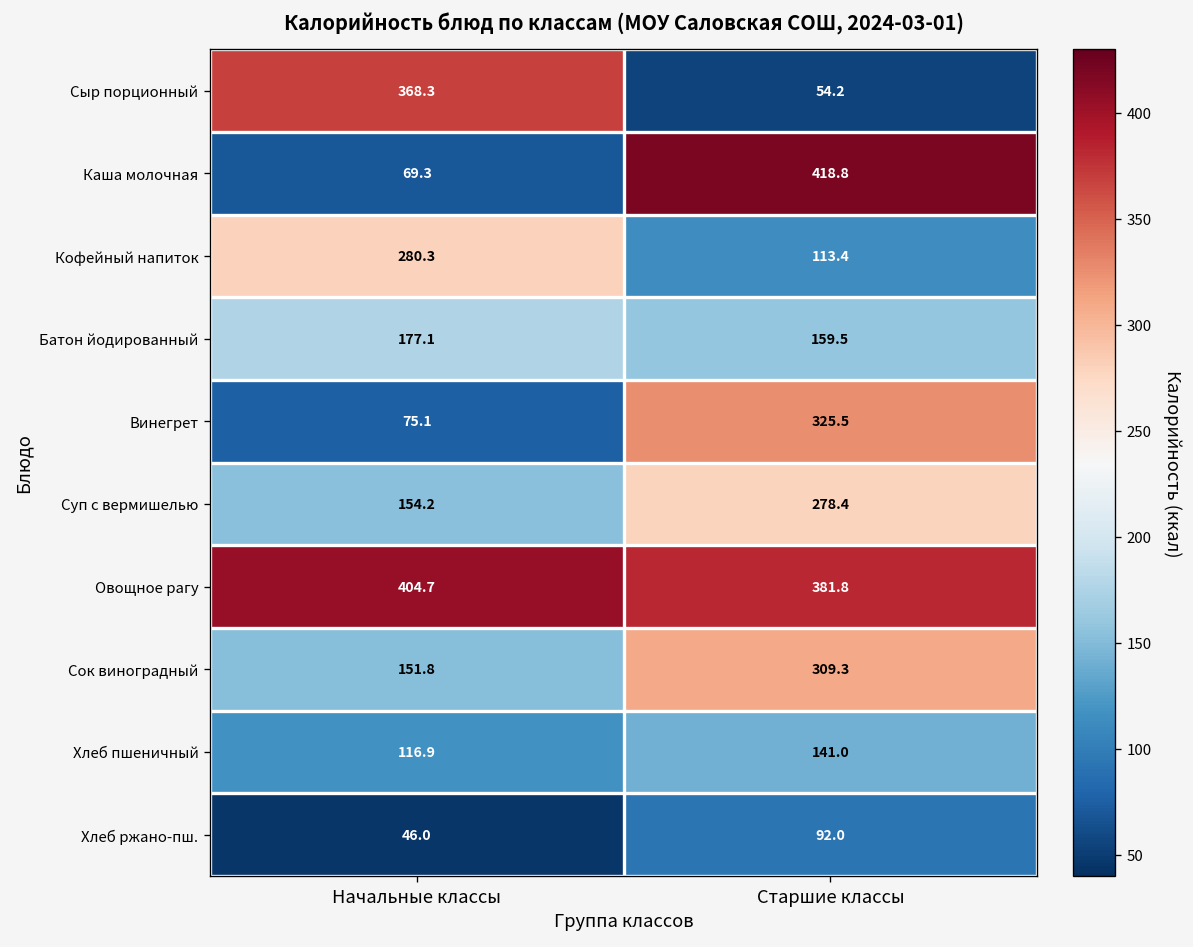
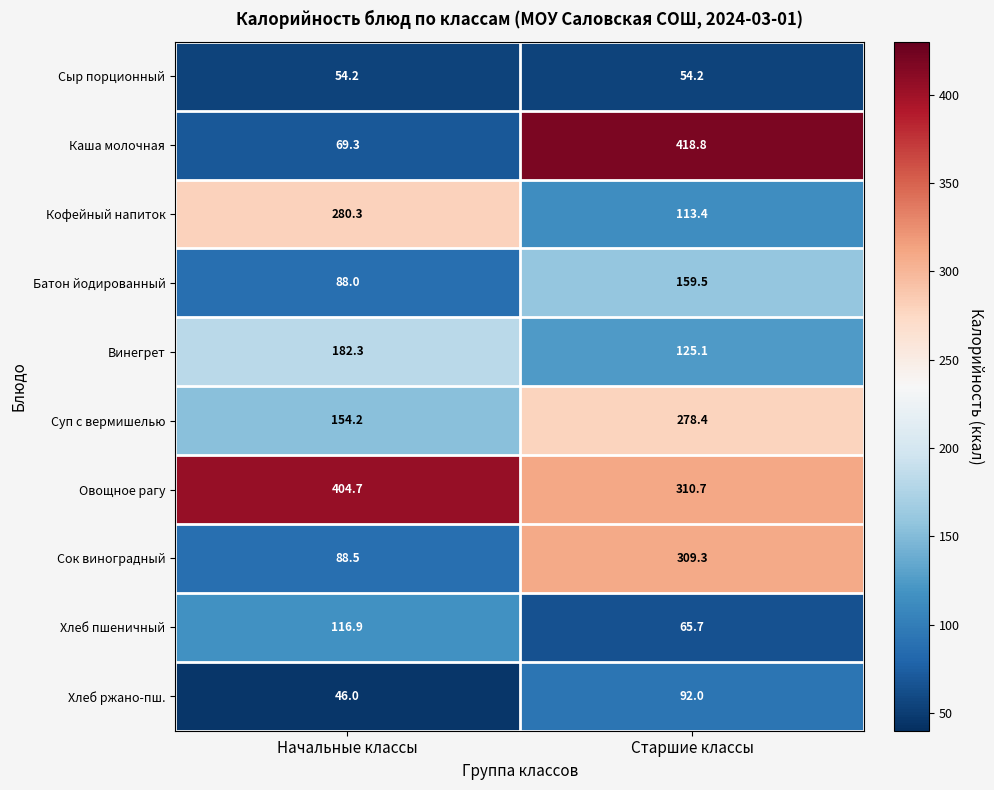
  {
    "Сыр порционный": {
-     "Начальные классы": 368.3,
+     "Начальные классы": 54.2,
      "Старшие классы": 54.2
    },
    "Каша молочная": {
      "Начальные классы": 69.3,
      "Старшие классы": 418.8
    },
    "Кофейный напиток": {
      "Начальные классы": 280.3,
      "Старшие классы": 113.4
    },
    "Батон йодированный": {
-     "Начальные классы": 177.1,
+     "Начальные классы": 88.0,
      "Старшие классы": 159.5
    },
    "Винегрет": {
-     "Начальные классы": 75.1,
-     "Старшие классы": 325.5
+     "Начальные классы": 182.3,
+     "Старшие классы": 125.1
    },
    "Суп с вермишелью": {
      "Начальные классы": 154.2,
      "Старшие классы": 278.4
    },
    "Овощное рагу": {
      "Начальные классы": 404.7,
-     "Старшие классы": 381.8
+     "Старшие классы": 310.7
    },
    "Сок виноградный": {
-     "Начальные классы": 151.8,
+     "Начальные классы": 88.5,
      "Старшие классы": 309.3
    },
    "Хлеб пшеничный": {
      "Начальные классы": 116.9,
-     "Старшие классы": 141.0
+     "Старшие классы": 65.7
    },
    "Хлеб ржано-пш.": {
      "Начальные классы": 46.0,
      "Старшие классы": 92.0
    }
  }
